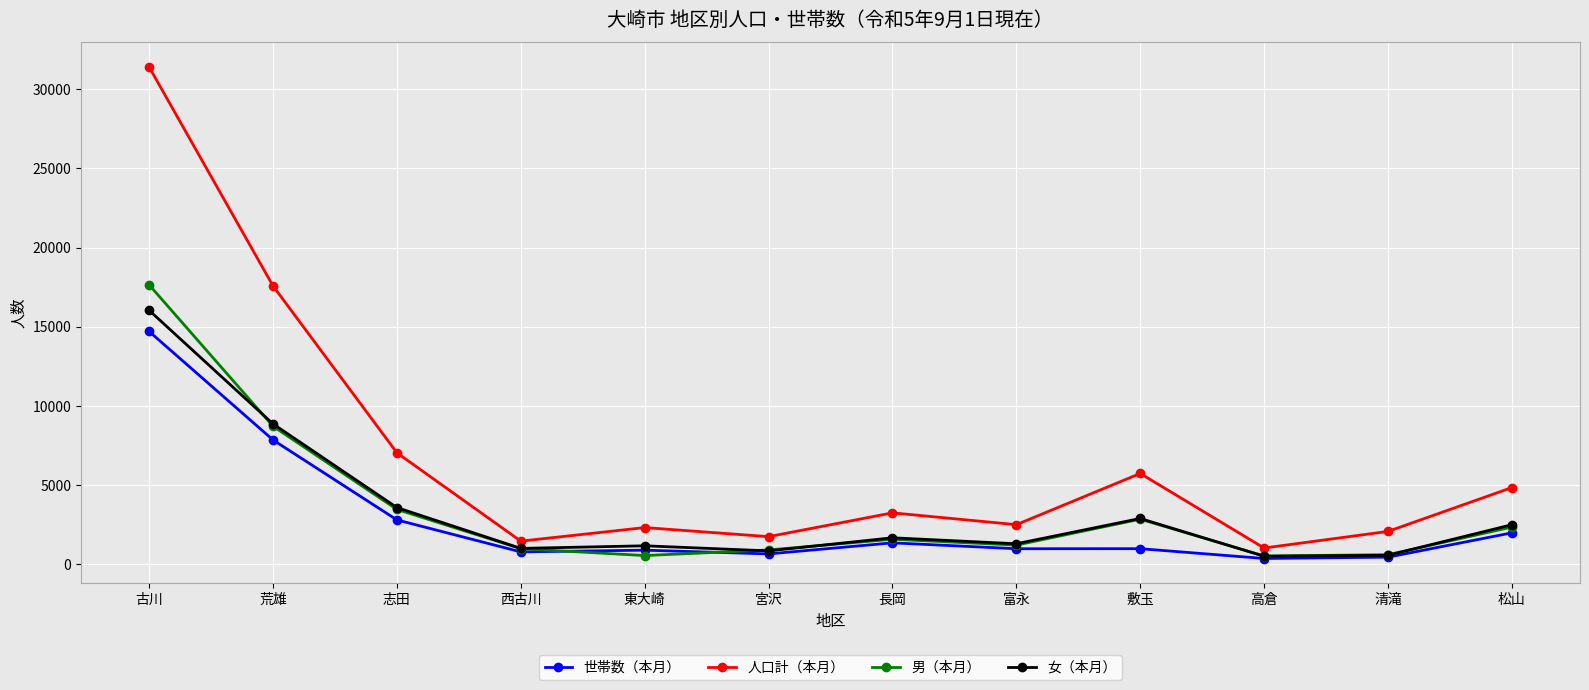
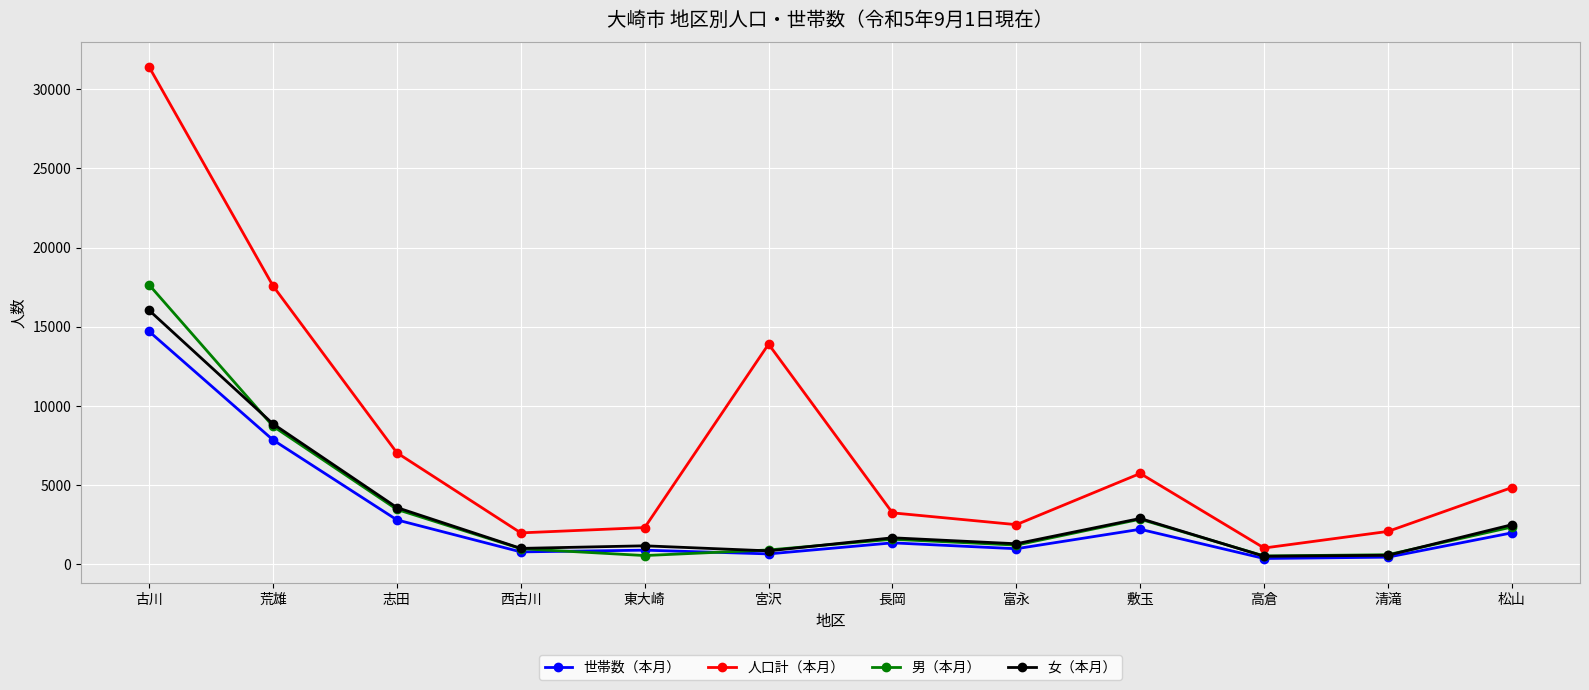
  {
    "世帯数（本月）": {
      "古川": 14700,
      "荒雄": 7800,
      "志田": 2800,
      "西古川": 800,
      "東大崎": 900,
      "宮沢": 700,
      "長岡": 1300,
      "富永": 1000,
-     "敷玉": 1000,
+     "敷玉": 2200,
      "松山": 2000
    },
    "人口計（本月）": {
      "古川": 31400,
      "荒雄": 17600,
      "志田": 7000,
-     "西古川": 1500,
+     "西古川": 2000,
      "東大崎": 2300,
-     "宮沢": 1700,
+     "宮沢": 13900,
      "長岡": 3200,
      "富永": 2500,
      "敷玉": 5700,
      "高倉": 1000,
      "清滝": 2100,
      "松山": 4800
    },
    "男（本月）": {
      "古川": 17600,
      "東大崎": 500
    },
    "女（本月）": {
      "古川": 16000,
      "東大崎": 1200
    }
  }
